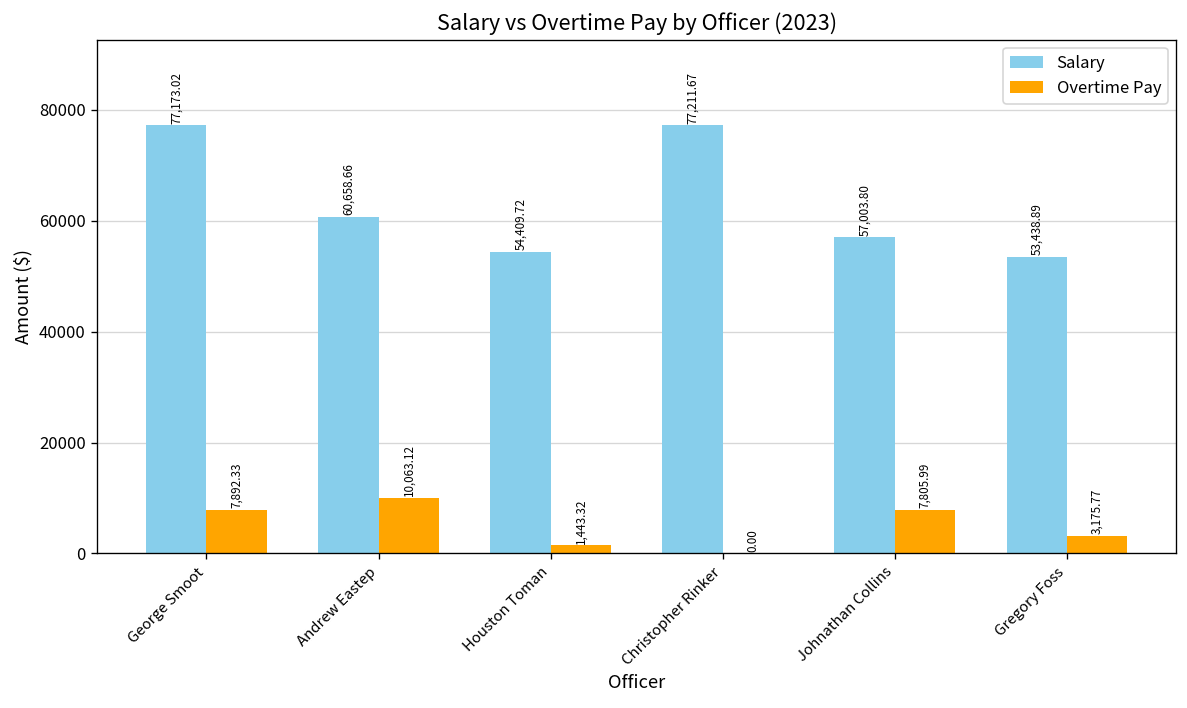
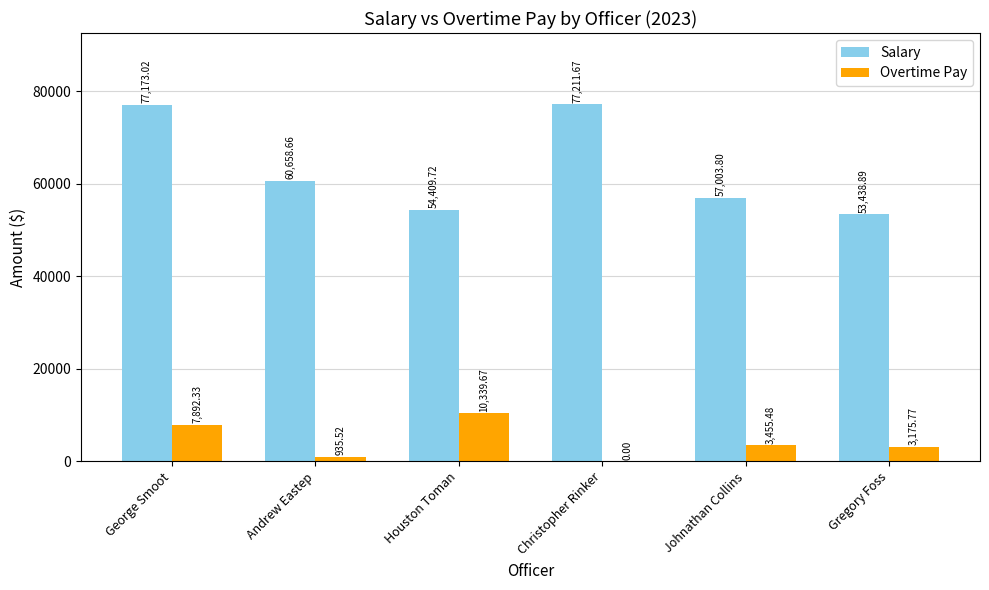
  {
    "Salary": {
      "George Smoot": "77,173.02",
      "Andrew Eastep": "60,658.66",
      "Houston Toman": "54,409.72",
      "Christopher Rinker": "77,211.67",
      "Johnathan Collins": "57,003.80",
      "Gregory Foss": "53,438.89"
    },
    "Overtime Pay": {
      "George Smoot": "7,892.33",
-     "Andrew Eastep": "10,063.12",
-     "Houston Toman": "1,443.32",
+     "Andrew Eastep": "935.52",
+     "Houston Toman": "10,339.67",
      "Christopher Rinker": "0.00",
-     "Johnathan Collins": "7,805.99",
+     "Johnathan Collins": "3,455.48",
      "Gregory Foss": "3,175.77"
    }
  }
